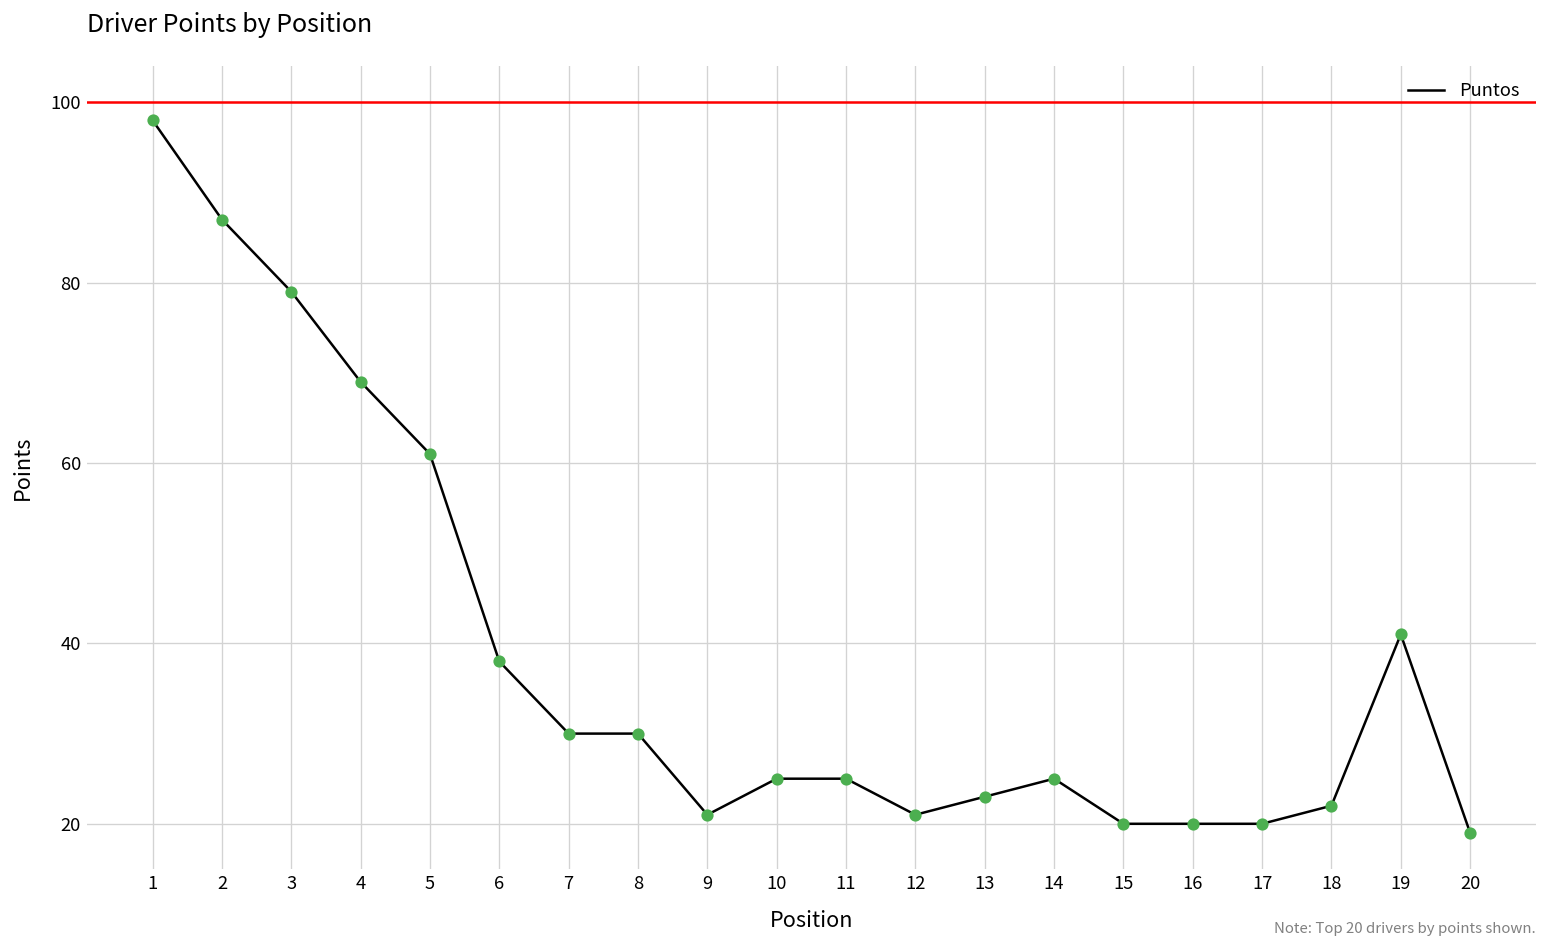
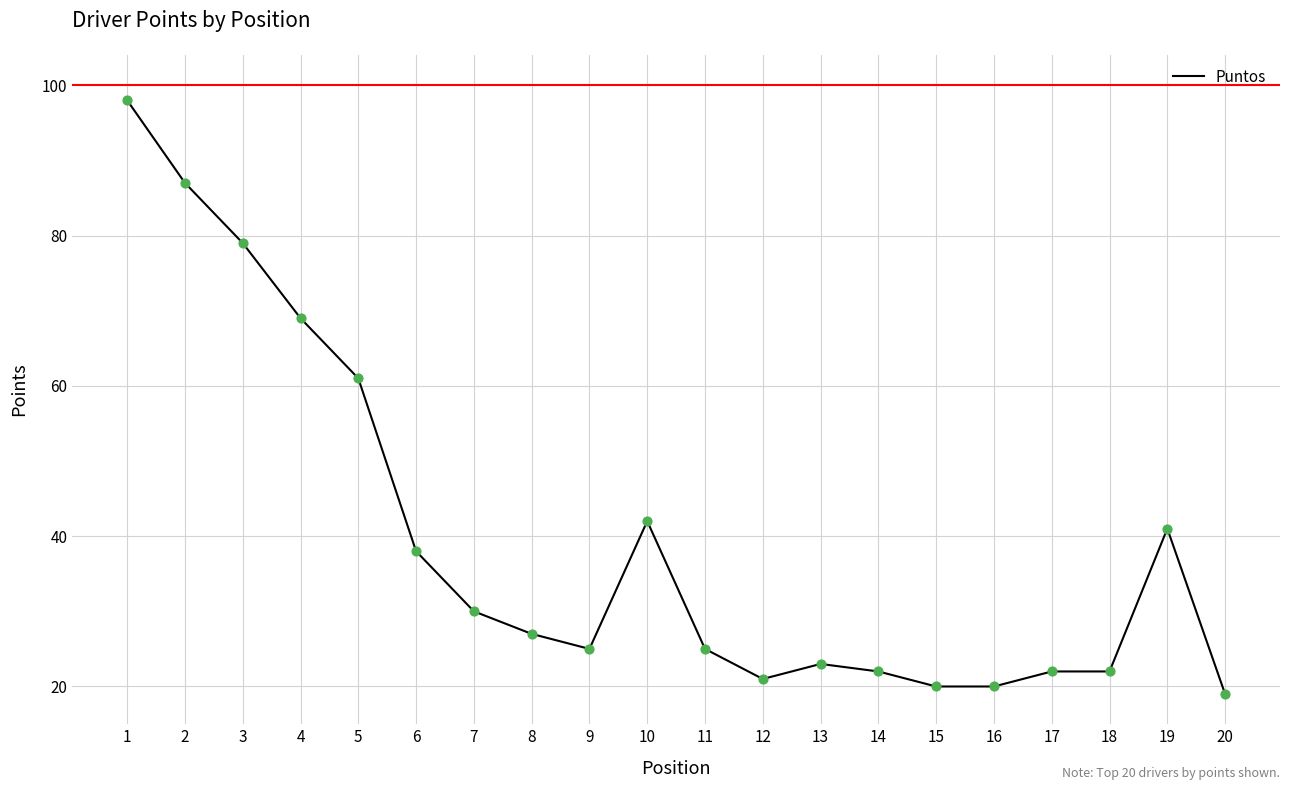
  {
    "1": 98,
    "2": 87,
    "3": 79,
    "4": 69,
    "5": 61,
    "6": 38,
    "7": 30,
-   "8": 30,
-   "9": 21,
-   "10": 25,
+   "8": 27,
+   "9": 25,
+   "10": 42,
    "11": 25,
    "12": 21,
    "13": 23,
-   "14": 25,
+   "14": 22,
    "15": 20,
    "16": 20,
-   "17": 20,
+   "17": 22,
    "18": 22,
    "19": 41,
    "20": 19
  }
